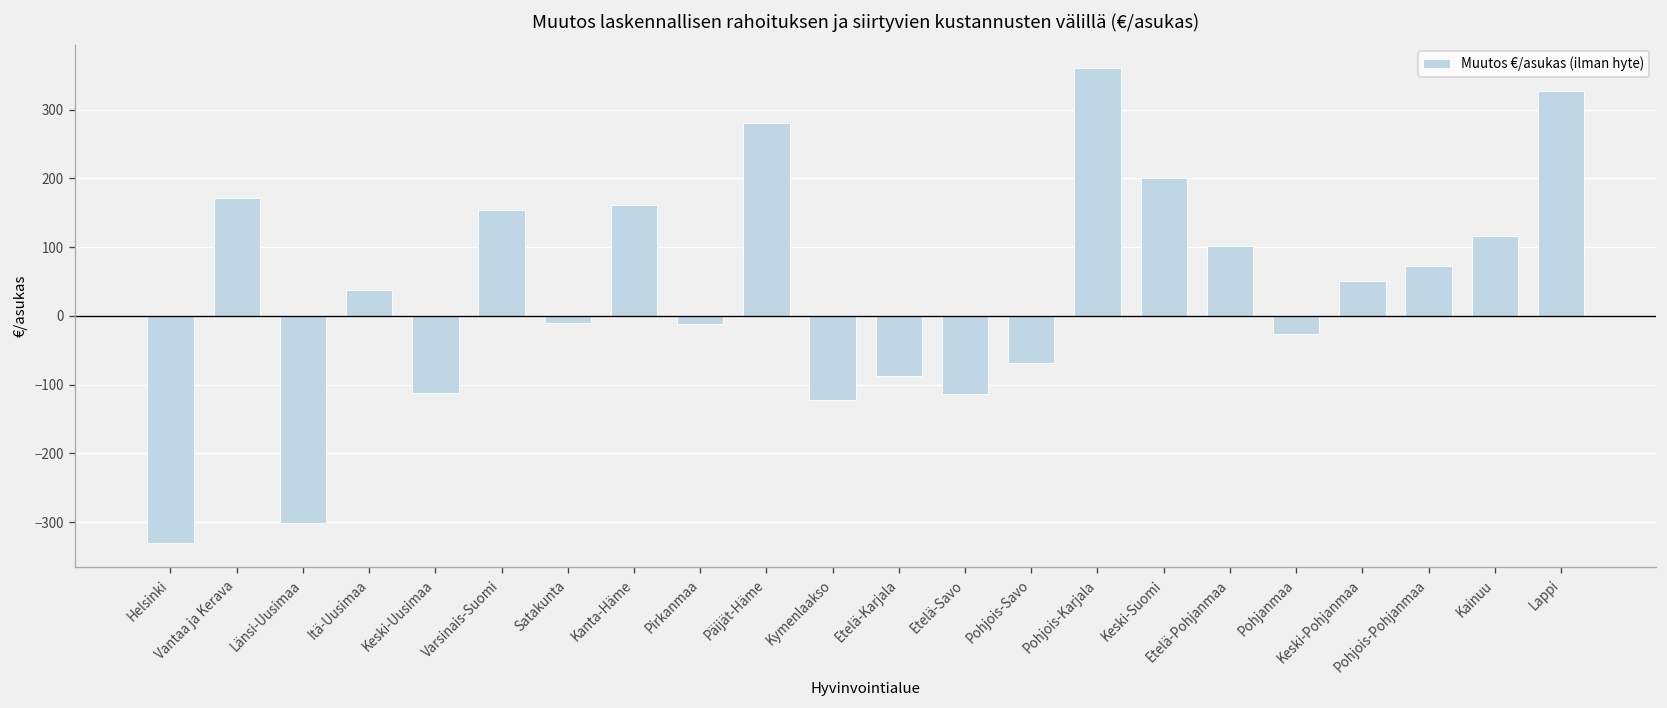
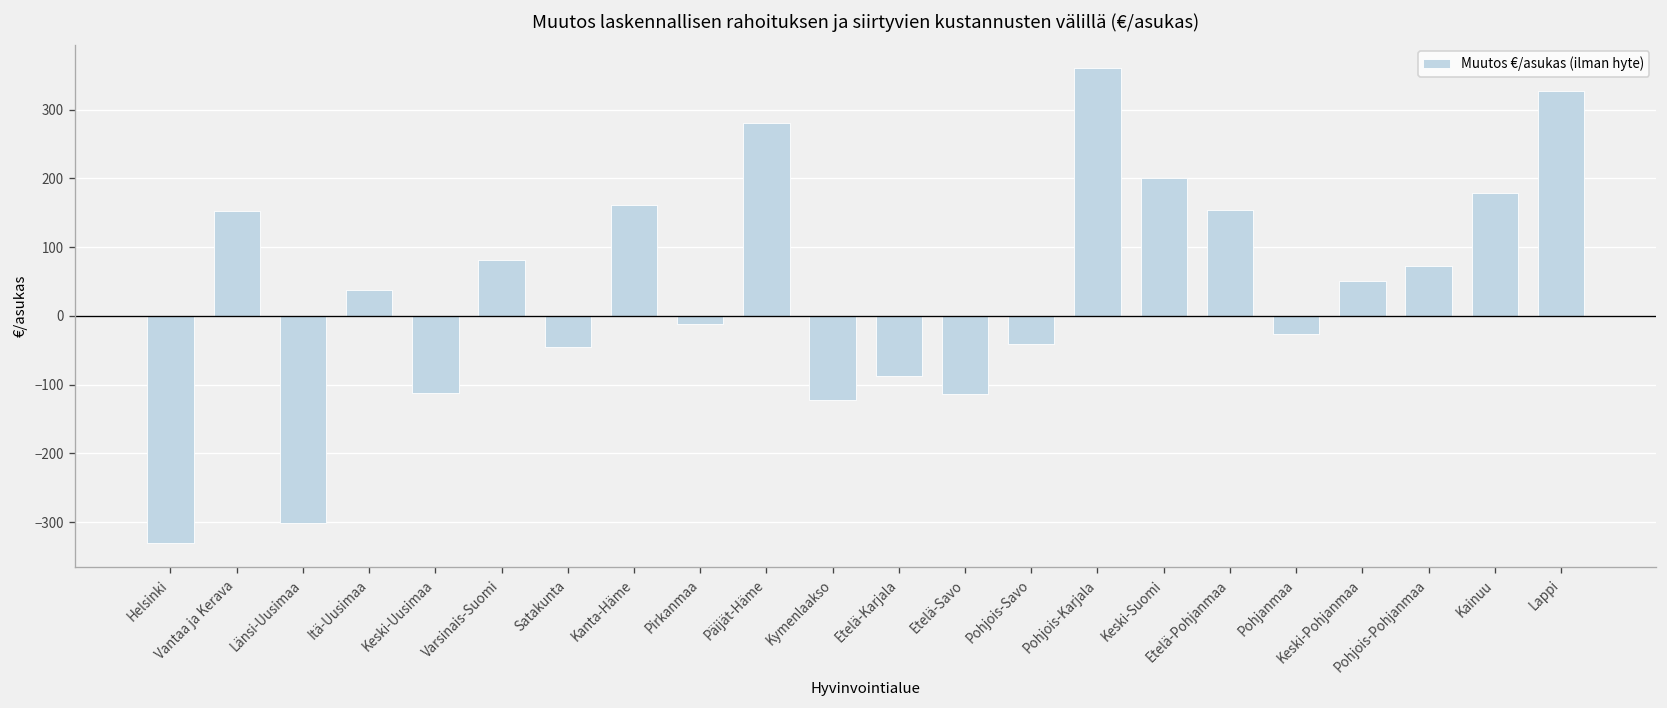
  {
    "Helsinki": -330,
-   "Vantaa ja Kerava": 170,
+   "Vantaa ja Kerava": 150,
    "Länsi-Uusimaa": -300,
    "Itä-Uusimaa": 40,
    "Keski-Uusimaa": -110,
-   "Varsinais-Suomi": 150,
-   "Satakunta": -10,
+   "Varsinais-Suomi": 80,
+   "Satakunta": -40,
    "Kanta-Häme": 160,
    "Pirkanmaa": -10,
    "Päijät-Häme": 280,
    "Kymenlaakso": -120,
    "Etelä-Karjala": -90,
    "Etelä-Savo": -110,
-   "Pohjois-Savo": -70,
+   "Pohjois-Savo": -40,
    "Pohjois-Karjala": 360,
    "Keski-Suomi": 200,
-   "Etelä-Pohjanmaa": 100,
+   "Etelä-Pohjanmaa": 150,
    "Pohjanmaa": -30,
    "Keski-Pohjanmaa": 50,
    "Pohjois-Pohjanmaa": 70,
-   "Kainuu": 120,
+   "Kainuu": 180,
    "Lappi": 330
  }
